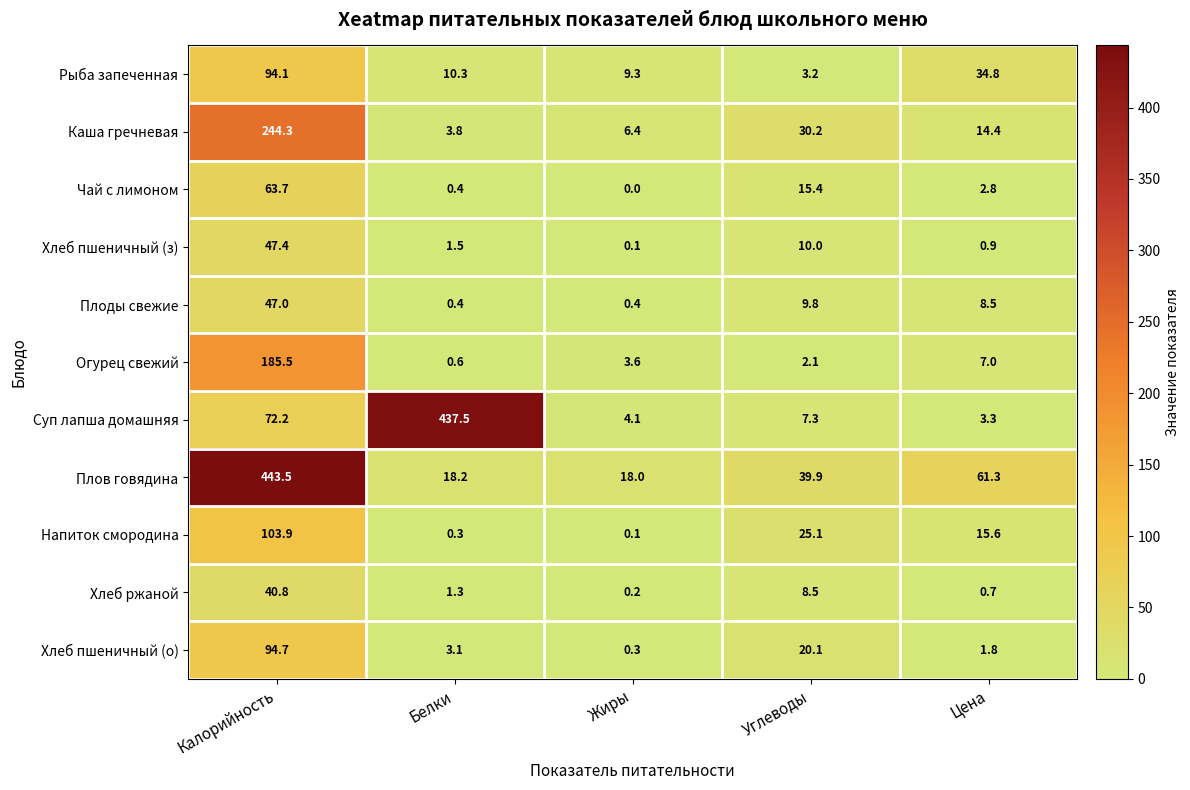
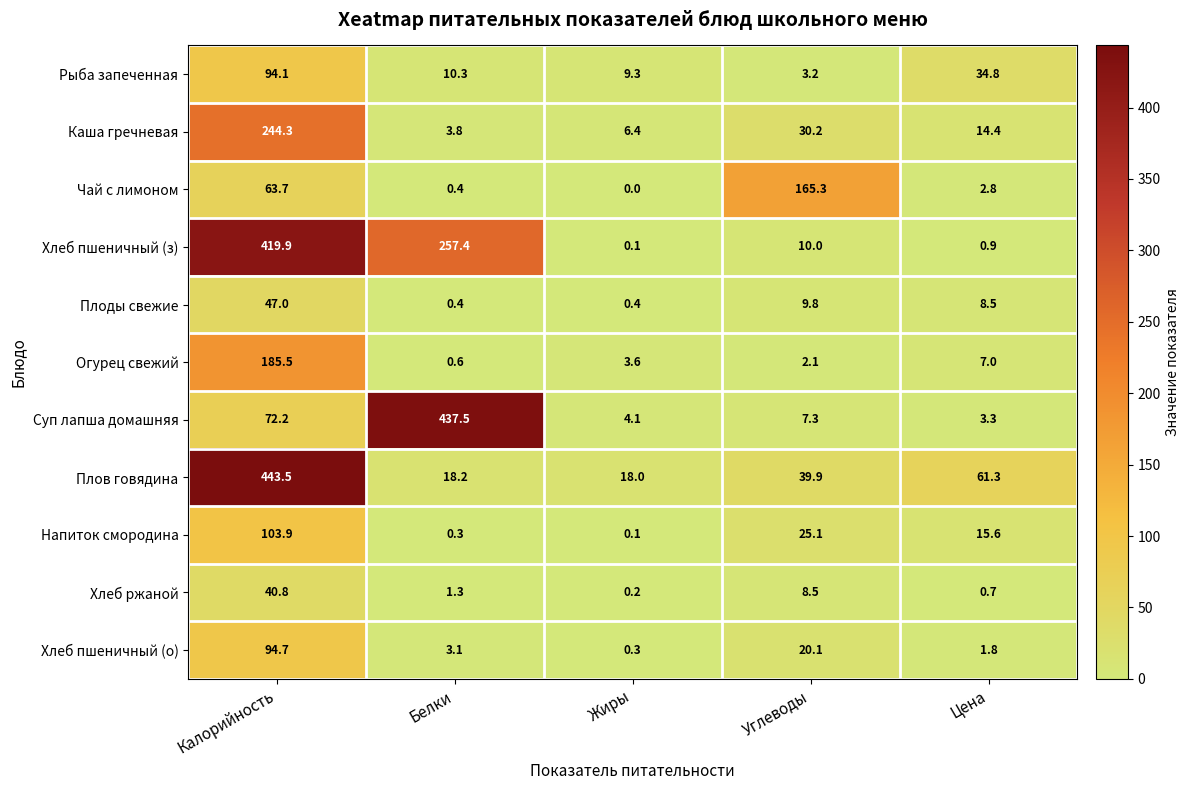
  {
    "Рыба запеченная": {
      "Калорийность": 94.1,
      "Белки": 10.3,
      "Жиры": 9.3,
      "Углеводы": 3.2,
      "Цена": 34.8
    },
    "Каша гречневая": {
      "Калорийность": 244.3,
      "Белки": 3.8,
      "Жиры": 6.4,
      "Углеводы": 30.2,
      "Цена": 14.4
    },
    "Чай с лимоном": {
      "Калорийность": 63.7,
      "Белки": 0.4,
      "Жиры": 0.0,
-     "Углеводы": 15.4,
+     "Углеводы": 165.3,
      "Цена": 2.8
    },
    "Хлеб пшеничный (з)": {
-     "Калорийность": 47.4,
-     "Белки": 1.5,
+     "Калорийность": 419.9,
+     "Белки": 257.4,
      "Жиры": 0.1,
      "Углеводы": 10.0,
      "Цена": 0.9
    },
    "Плоды свежие": {
      "Калорийность": 47.0,
      "Белки": 0.4,
      "Жиры": 0.4,
      "Углеводы": 9.8,
      "Цена": 8.5
    },
    "Огурец свежий": {
      "Калорийность": 185.5,
      "Белки": 0.6,
      "Жиры": 3.6,
      "Углеводы": 2.1,
      "Цена": 7.0
    },
    "Суп лапша домашняя": {
      "Калорийность": 72.2,
      "Белки": 437.5,
      "Жиры": 4.1,
      "Углеводы": 7.3,
      "Цена": 3.3
    },
    "Плов говядина": {
      "Калорийность": 443.5,
      "Белки": 18.2,
      "Жиры": 18.0,
      "Углеводы": 39.9,
      "Цена": 61.3
    },
    "Напиток смородина": {
      "Калорийность": 103.9,
      "Белки": 0.3,
      "Жиры": 0.1,
      "Углеводы": 25.1,
      "Цена": 15.6
    },
    "Хлеб ржаной": {
      "Калорийность": 40.8,
      "Белки": 1.3,
      "Жиры": 0.2,
      "Углеводы": 8.5,
      "Цена": 0.7
    },
    "Хлеб пшеничный (о)": {
      "Калорийность": 94.7,
      "Белки": 3.1,
      "Жиры": 0.3,
      "Углеводы": 20.1,
      "Цена": 1.8
    }
  }
